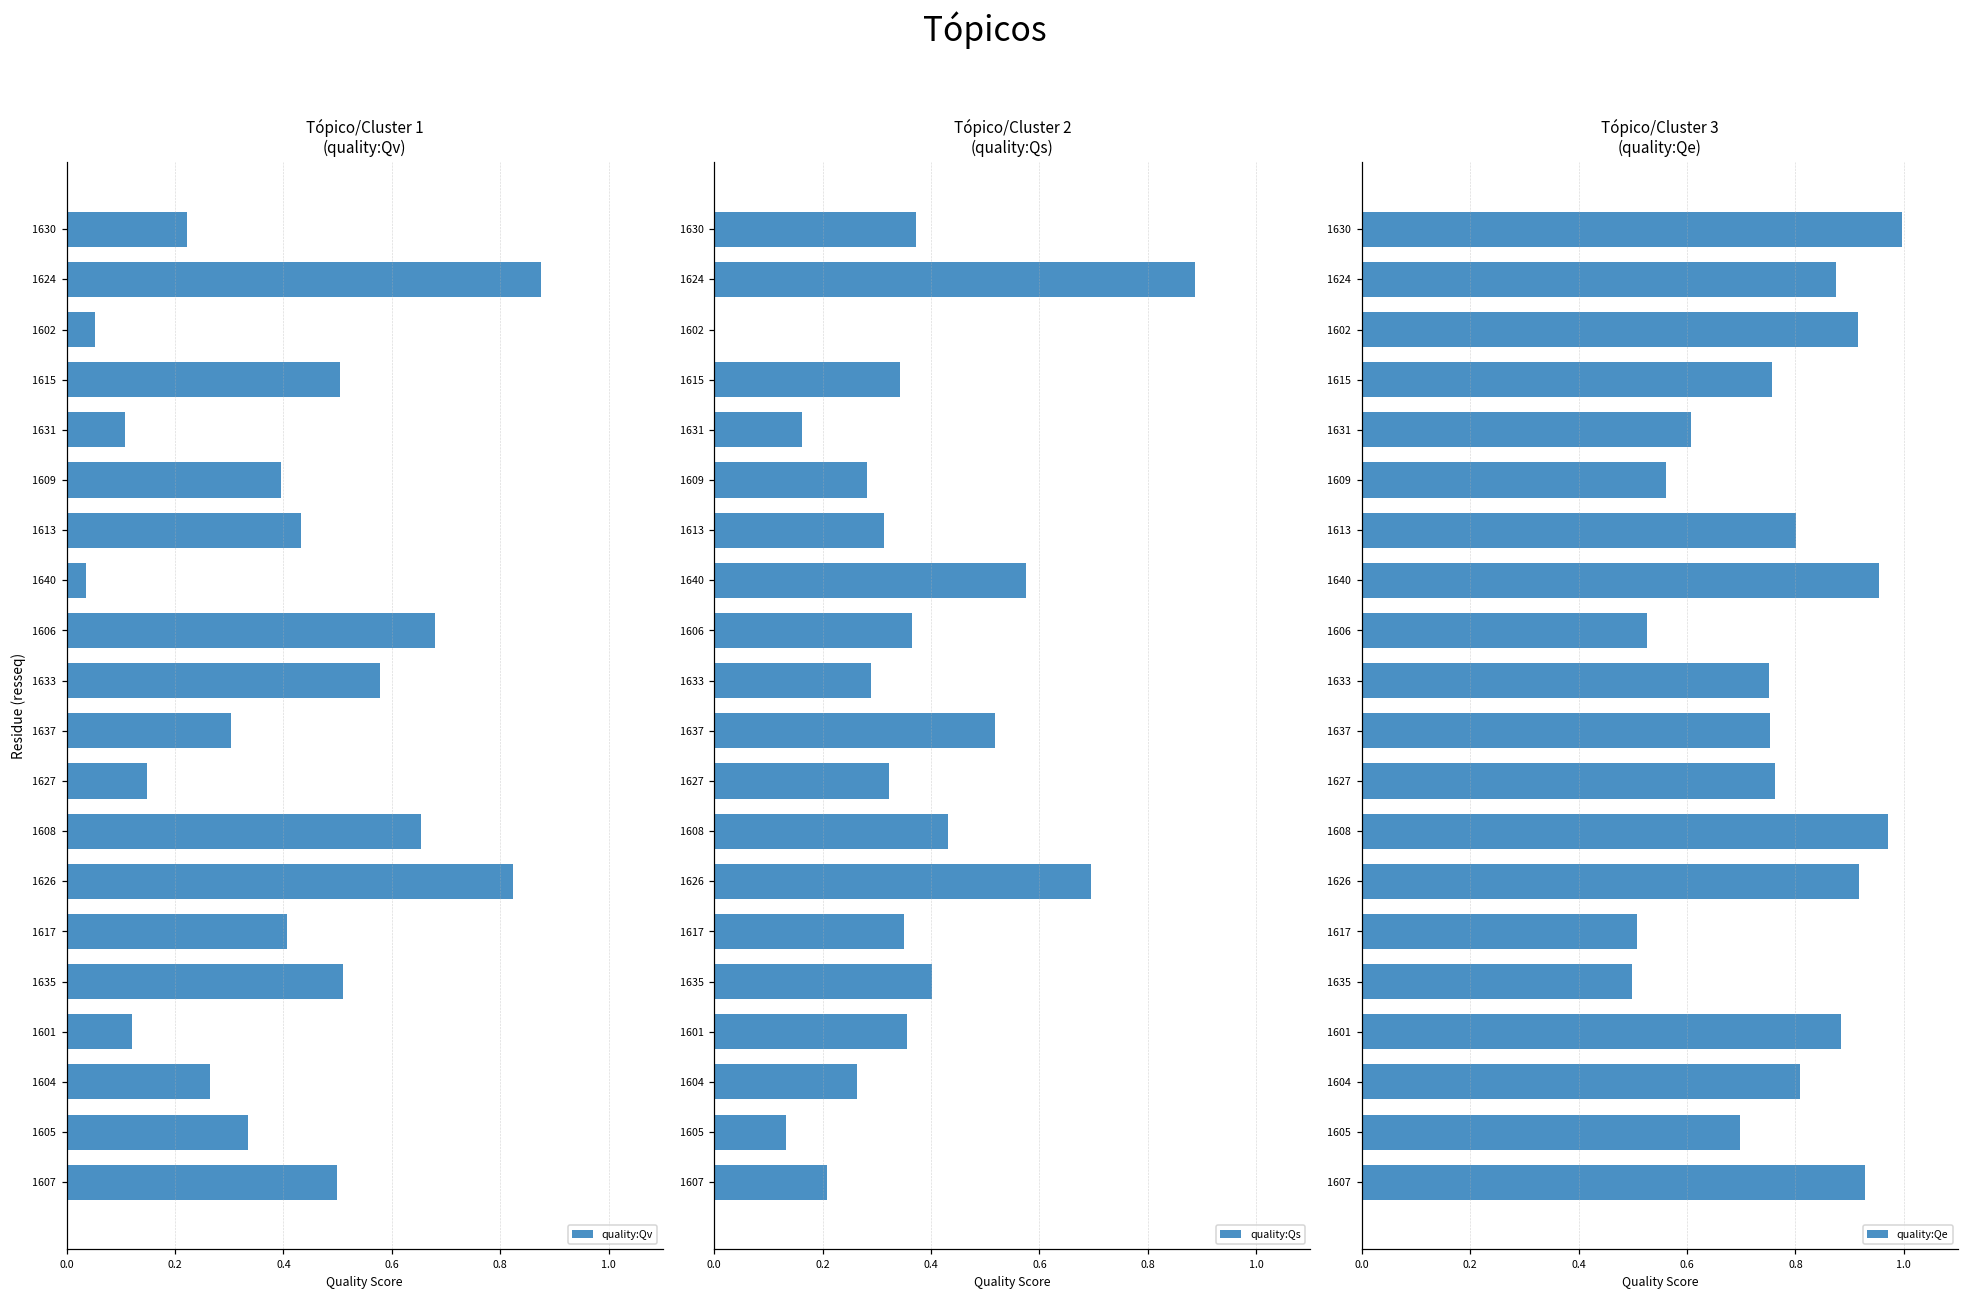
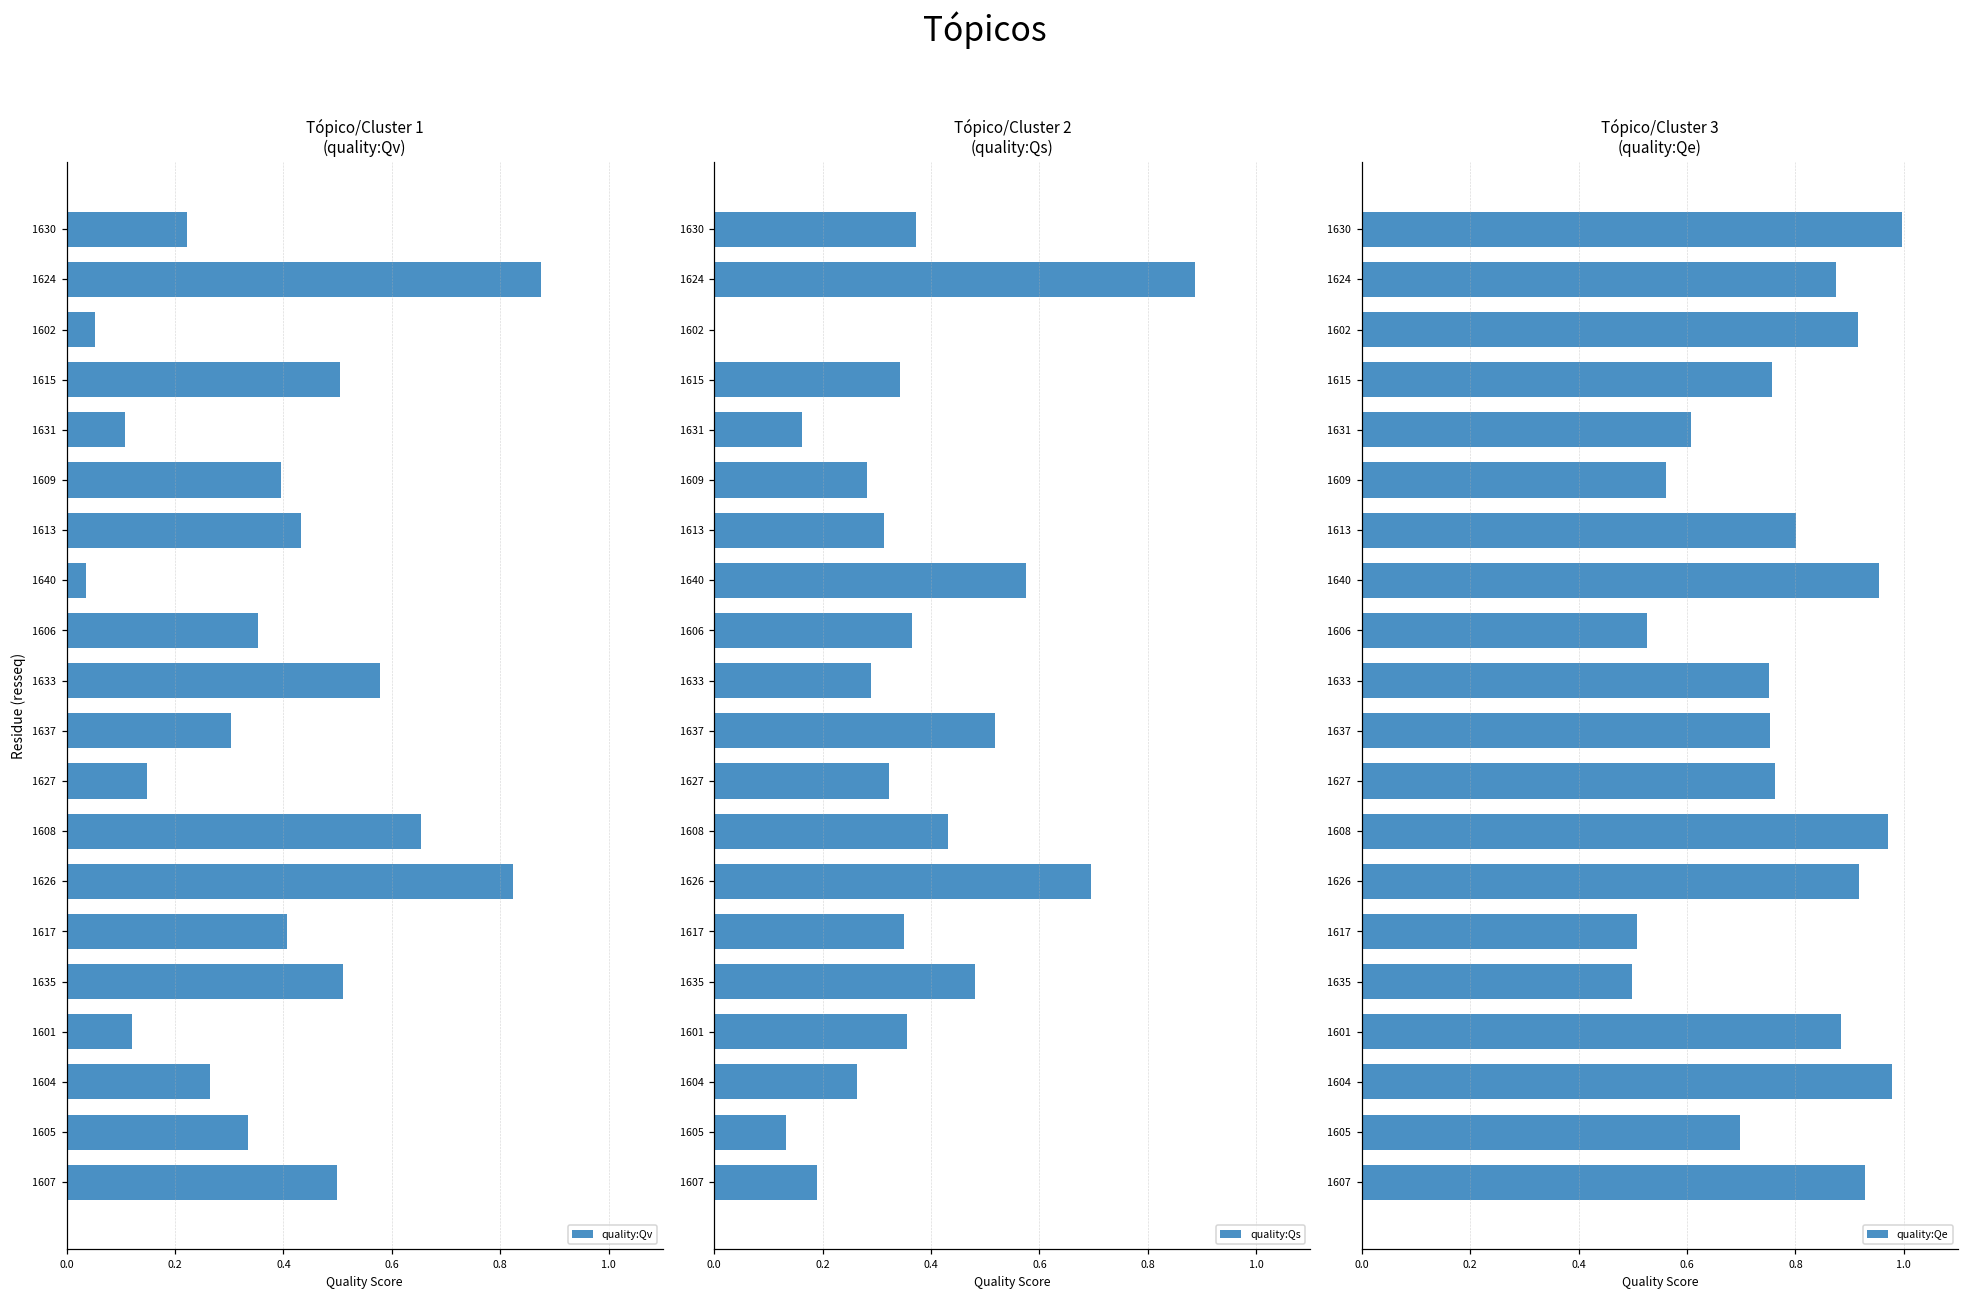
  {
    "Tópico/Cluster 1 (quality:Qv)": {
      "1630": 0.22,
      "1624": 0.88,
      "1602": 0.05,
      "1615": 0.50,
      "1631": 0.11,
      "1609": 0.40,
      "1613": 0.43,
      "1640": 0.04,
-     "1606": 0.68,
+     "1606": 0.35,
      "1633": 0.58,
      "1637": 0.30,
      "1627": 0.15,
      "1608": 0.65,
      "1626": 0.82,
      "1617": 0.41,
      "1635": 0.51,
      "1601": 0.12,
      "1604": 0.26,
      "1605": 0.34,
      "1607": 0.50
    },
    "Tópico/Cluster 2 (quality:Qs)": {
      "1630": 0.37,
      "1624": 0.89,
      "1602": 0.00,
      "1615": 0.34,
      "1631": 0.16,
      "1609": 0.28,
      "1613": 0.31,
      "1640": 0.58,
      "1606": 0.37,
      "1633": 0.29,
      "1637": 0.52,
      "1627": 0.32,
      "1608": 0.43,
      "1626": 0.70,
      "1617": 0.35,
-     "1635": 0.40,
+     "1635": 0.48,
      "1601": 0.36,
      "1604": 0.26,
      "1605": 0.13,
-     "1607": 0.21
+     "1607": 0.19
    },
    "Tópico/Cluster 3 (quality:Qe)": {
      "1630": 1.00,
      "1624": 0.87,
      "1602": 0.92,
      "1615": 0.76,
      "1631": 0.61,
      "1609": 0.56,
      "1613": 0.80,
      "1640": 0.95,
      "1606": 0.53,
      "1633": 0.75,
      "1637": 0.75,
      "1627": 0.76,
      "1608": 0.97,
      "1626": 0.92,
      "1617": 0.51,
      "1635": 0.50,
      "1601": 0.88,
-     "1604": 0.81,
+     "1604": 0.98,
      "1605": 0.70,
      "1607": 0.93
    }
  }
